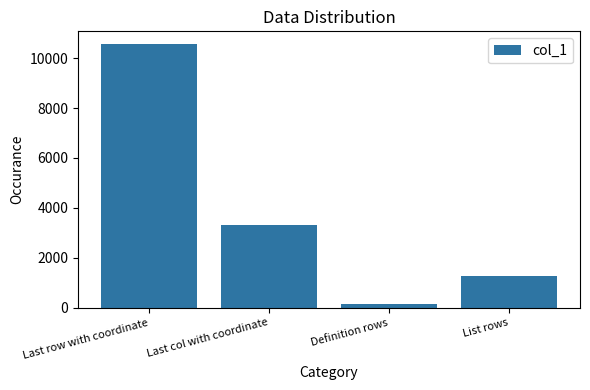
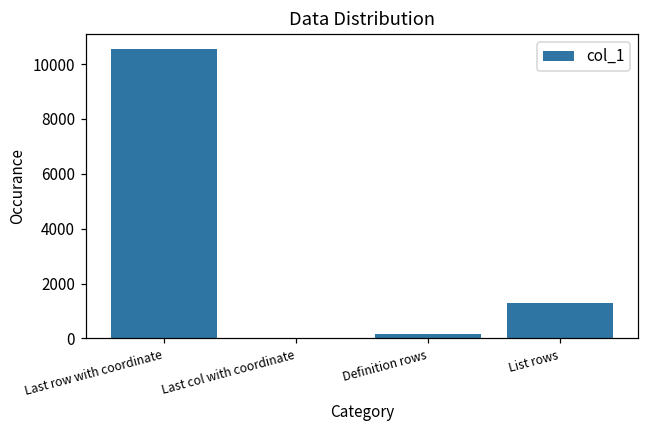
  {
    "Last row with coordinate": 10600,
-   "Last col with coordinate": 3300,
+   "Last col with coordinate": 0,
    "Definition rows": 200,
    "List rows": 1300
  }
